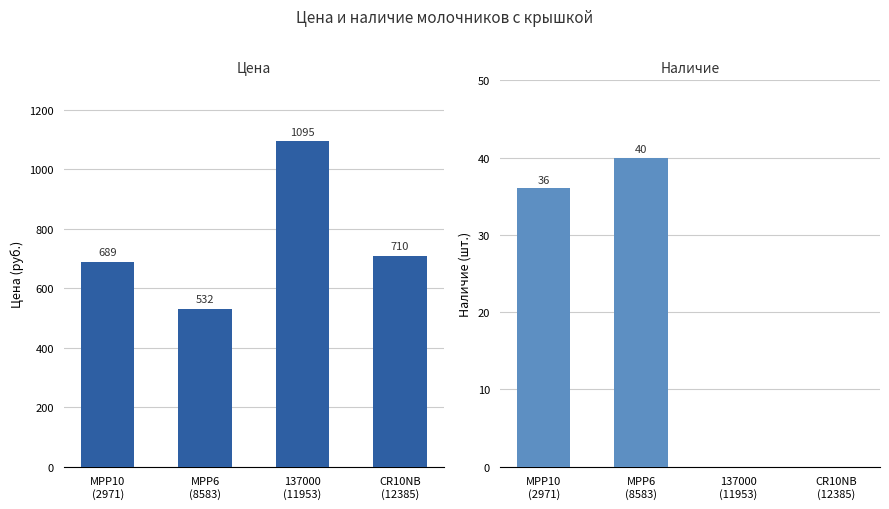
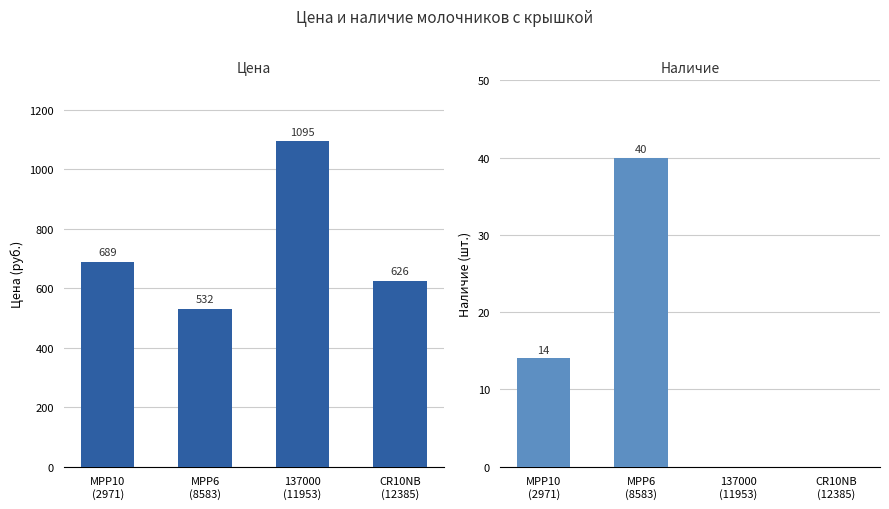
  {
    "Цена": {
      "MPP10 (2971)": 689,
      "MPP6 (8583)": 532,
      "137000 (11953)": 1095,
-     "CR10NB (12385)": 710
+     "CR10NB (12385)": 626
    },
    "Наличие": {
-     "MPP10 (2971)": 36,
+     "MPP10 (2971)": 14,
      "MPP6 (8583)": 40
    }
  }
